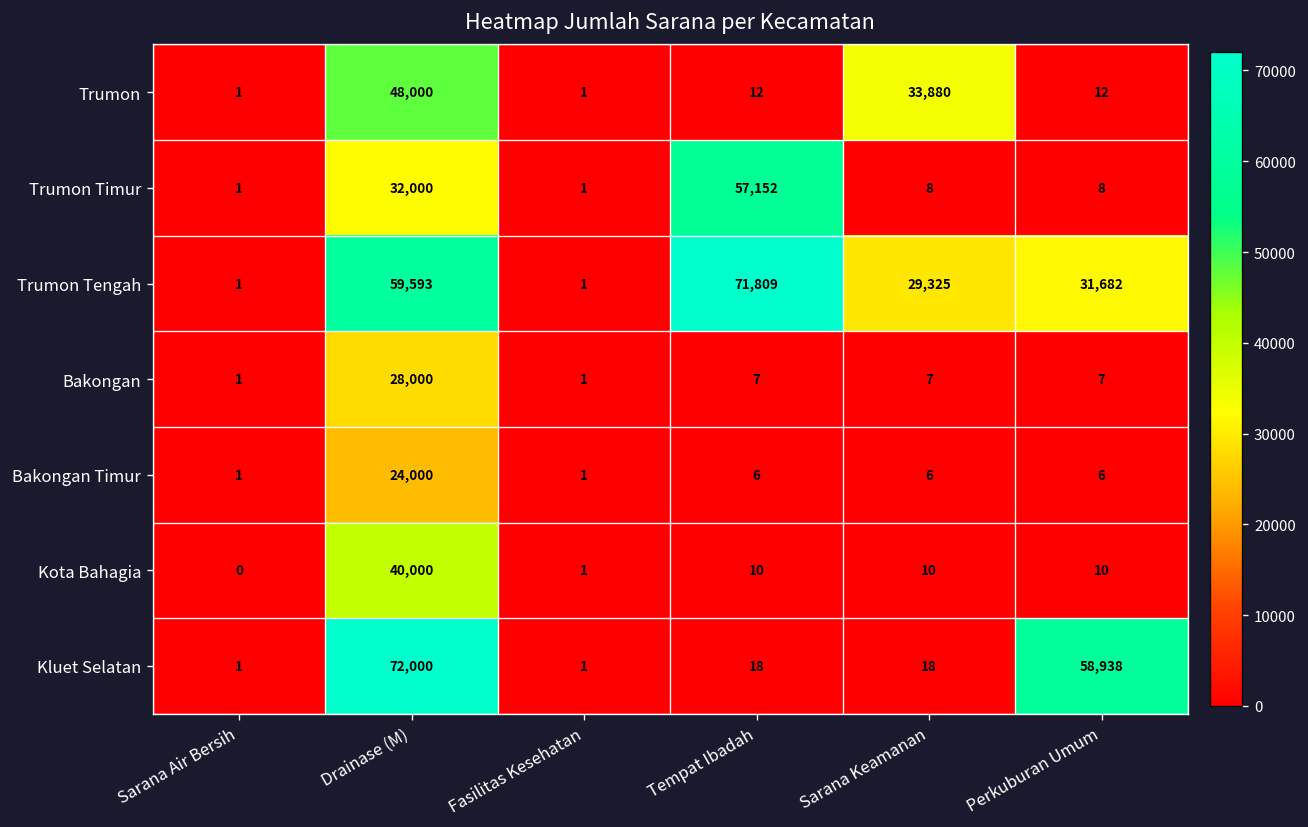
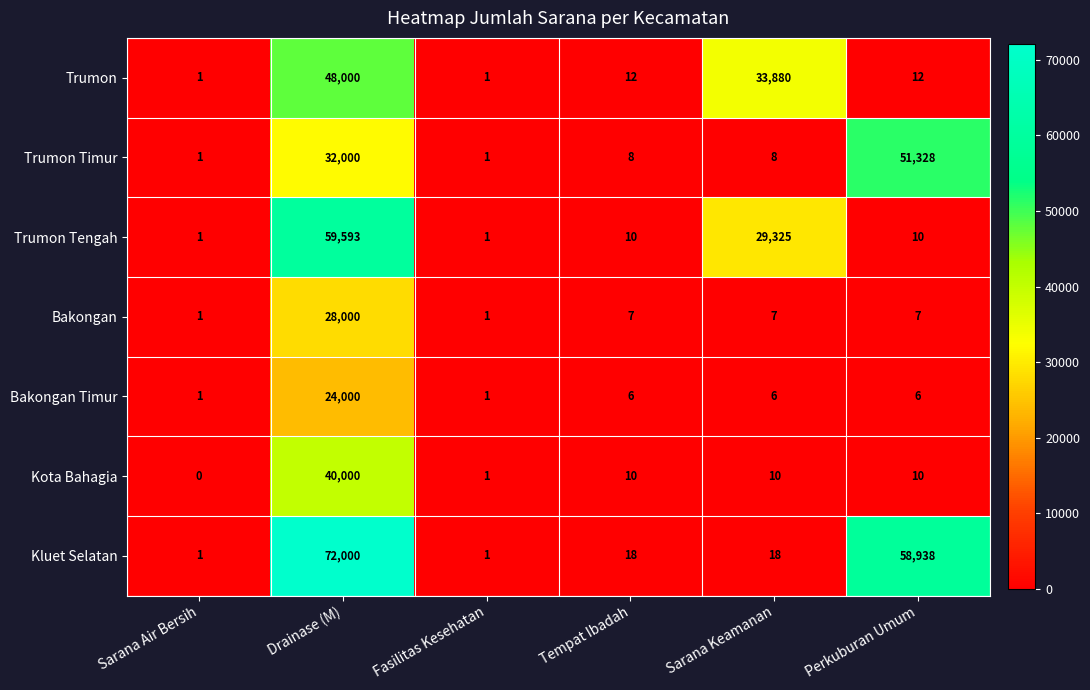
  {
    "Trumon": {
      "Sarana Air Bersih": "1",
      "Drainase (M)": "48,000",
      "Fasilitas Kesehatan": "1",
      "Tempat Ibadah": "12",
      "Sarana Keamanan": "33,880",
      "Perkuburan Umum": "12"
    },
    "Trumon Timur": {
      "Sarana Air Bersih": "1",
      "Drainase (M)": "32,000",
      "Fasilitas Kesehatan": "1",
-     "Tempat Ibadah": "57,152",
+     "Tempat Ibadah": "8",
      "Sarana Keamanan": "8",
-     "Perkuburan Umum": "8"
+     "Perkuburan Umum": "51,328"
    },
    "Trumon Tengah": {
      "Sarana Air Bersih": "1",
      "Drainase (M)": "59,593",
      "Fasilitas Kesehatan": "1",
-     "Tempat Ibadah": "71,809",
+     "Tempat Ibadah": "10",
      "Sarana Keamanan": "29,325",
-     "Perkuburan Umum": "31,682"
+     "Perkuburan Umum": "10"
    },
    "Bakongan": {
      "Sarana Air Bersih": "1",
      "Drainase (M)": "28,000",
      "Fasilitas Kesehatan": "1",
      "Tempat Ibadah": "7",
      "Sarana Keamanan": "7",
      "Perkuburan Umum": "7"
    },
    "Bakongan Timur": {
      "Sarana Air Bersih": "1",
      "Drainase (M)": "24,000",
      "Fasilitas Kesehatan": "1",
      "Tempat Ibadah": "6",
      "Sarana Keamanan": "6",
      "Perkuburan Umum": "6"
    },
    "Kota Bahagia": {
      "Sarana Air Bersih": "0",
      "Drainase (M)": "40,000",
      "Fasilitas Kesehatan": "1",
      "Tempat Ibadah": "10",
      "Sarana Keamanan": "10",
      "Perkuburan Umum": "10"
    },
    "Kluet Selatan": {
      "Sarana Air Bersih": "1",
      "Drainase (M)": "72,000",
      "Fasilitas Kesehatan": "1",
      "Tempat Ibadah": "18",
      "Sarana Keamanan": "18",
      "Perkuburan Umum": "58,938"
    }
  }
